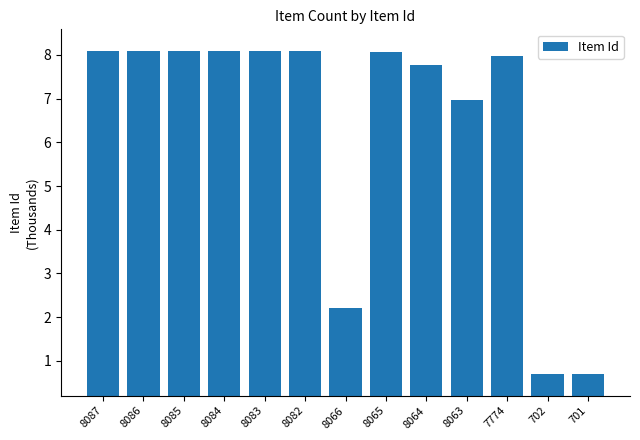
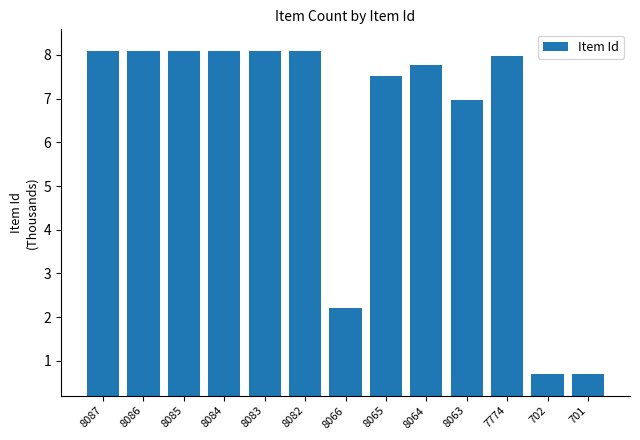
  {
    "8087": 8.1,
    "8086": 8.1,
    "8085": 8.1,
    "8084": 8.1,
    "8083": 8.1,
    "8082": 8.1,
    "8066": 2.2,
-   "8065": 8.1,
+   "8065": 7.5,
    "8064": 7.8,
    "8063": 7.0,
    "7774": 8.0,
    "702": 0.7,
    "701": 0.7
  }
